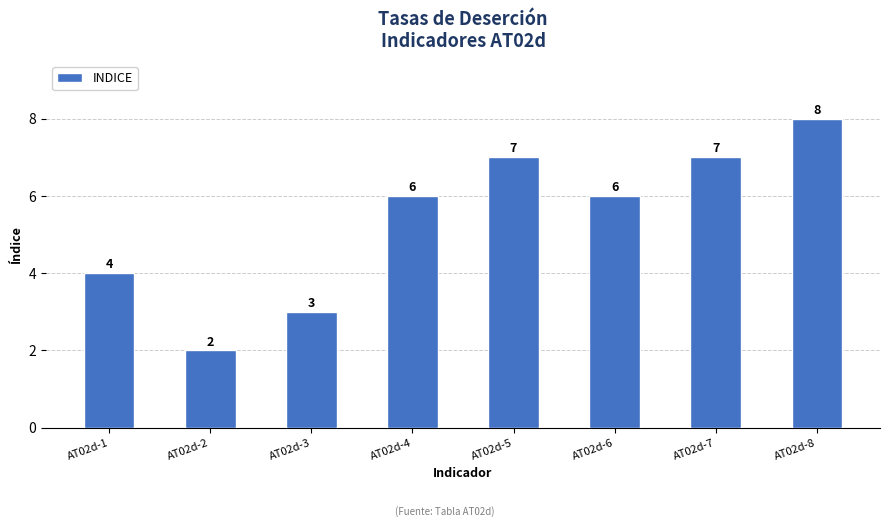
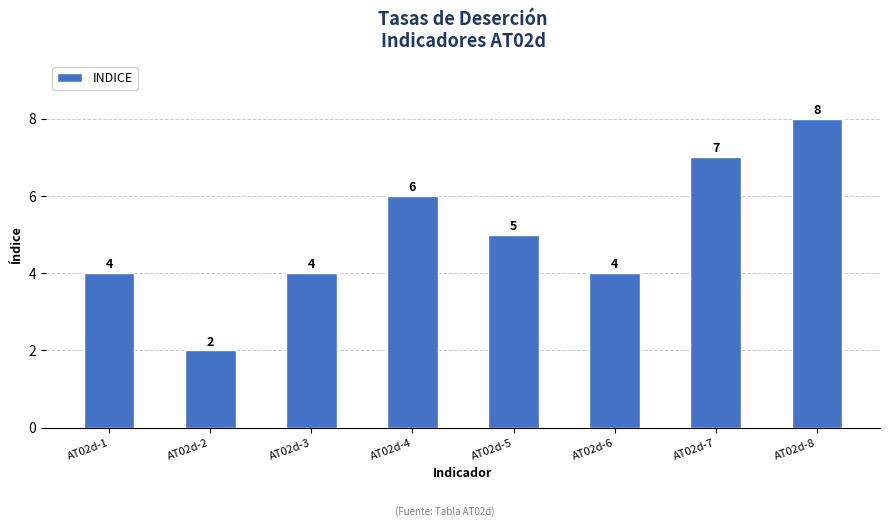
  {
    "AT02d-1": 4,
    "AT02d-2": 2,
-   "AT02d-3": 3,
+   "AT02d-3": 4,
    "AT02d-4": 6,
-   "AT02d-5": 7,
-   "AT02d-6": 6,
+   "AT02d-5": 5,
+   "AT02d-6": 4,
    "AT02d-7": 7,
    "AT02d-8": 8
  }
